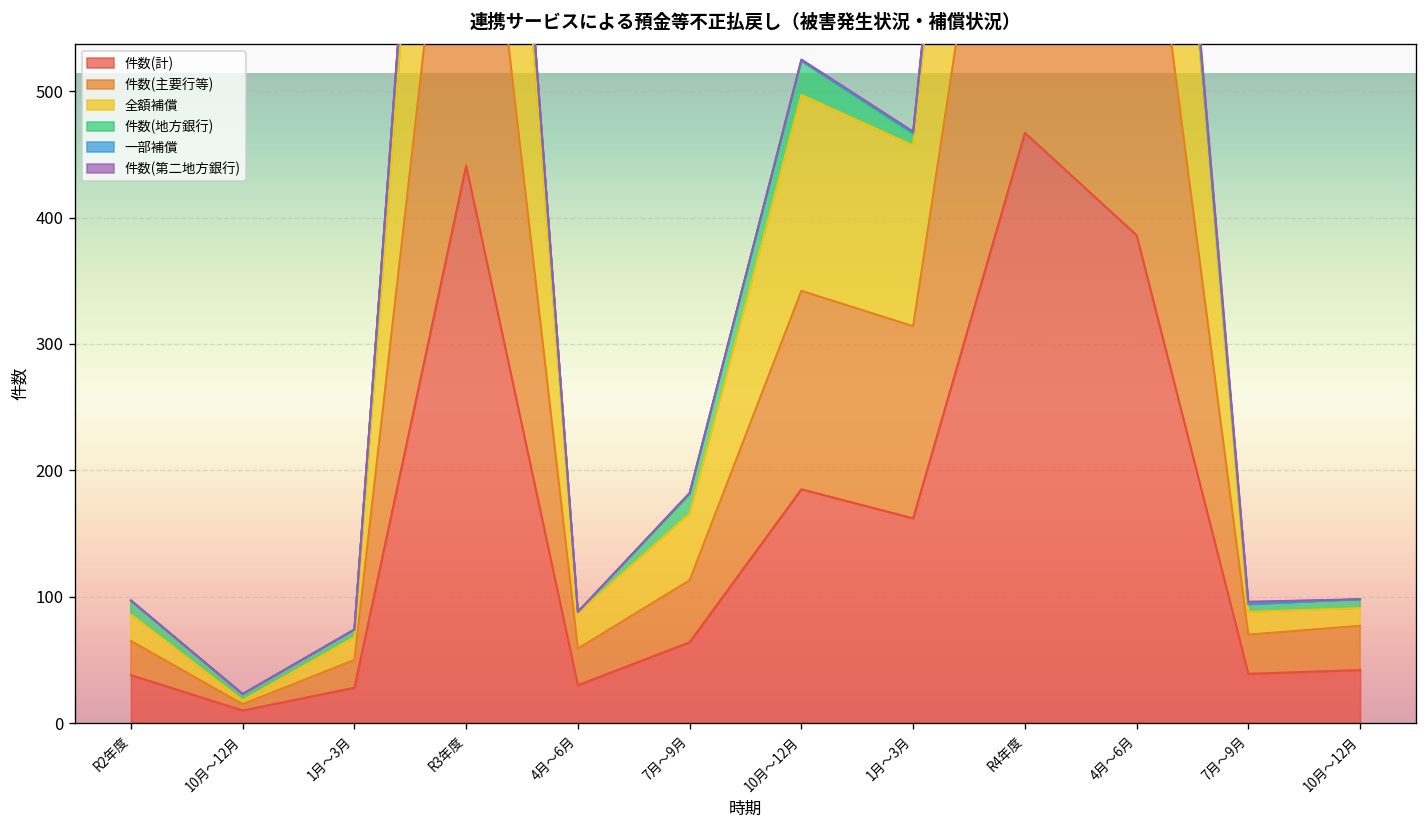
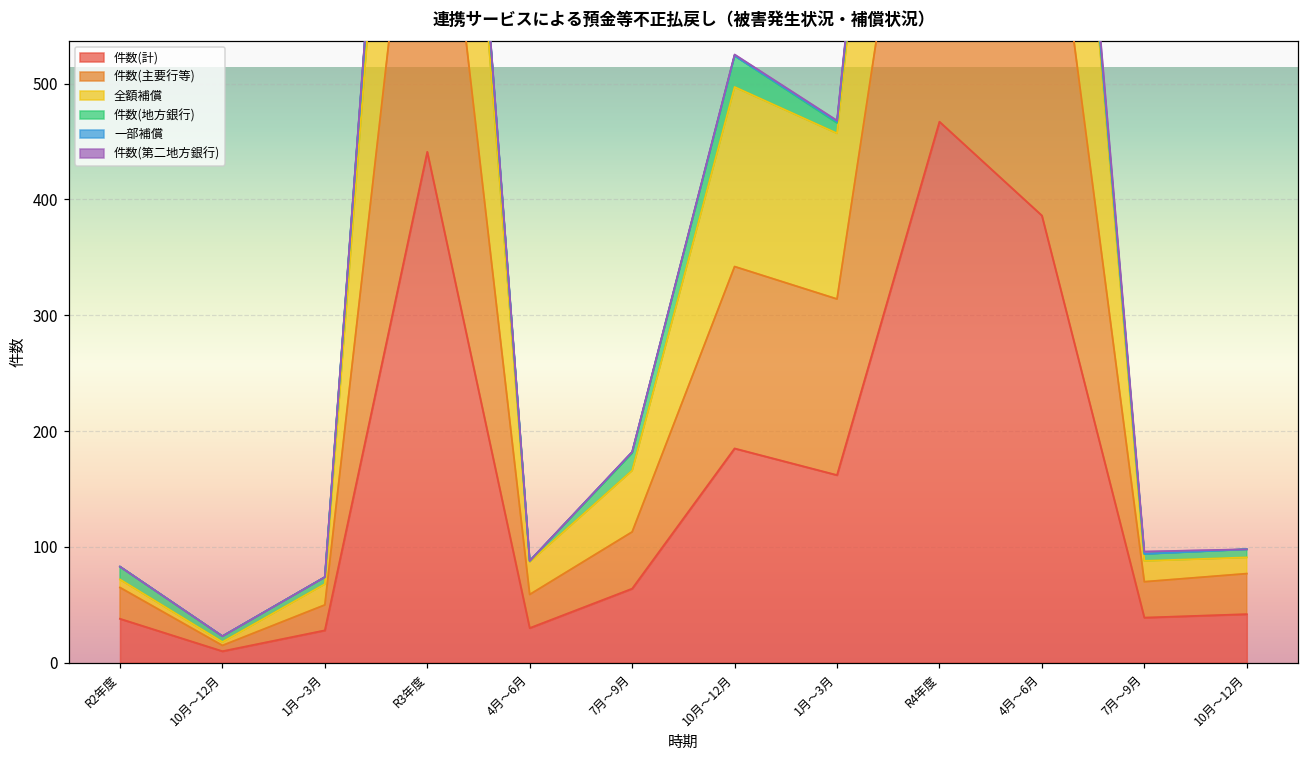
  {
    "全額補償": {
-     "R2年度": 21
+     "R2年度": 7
    }
  }
